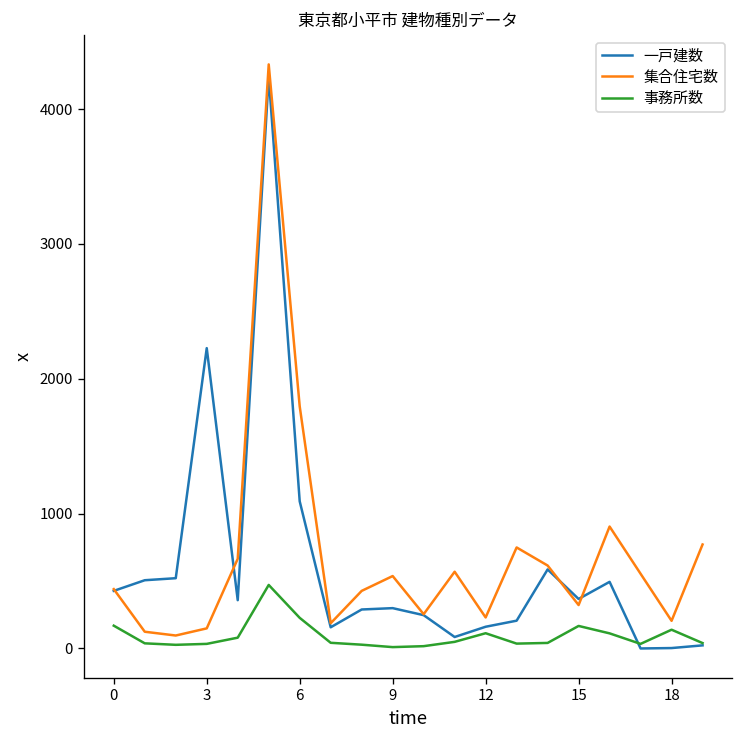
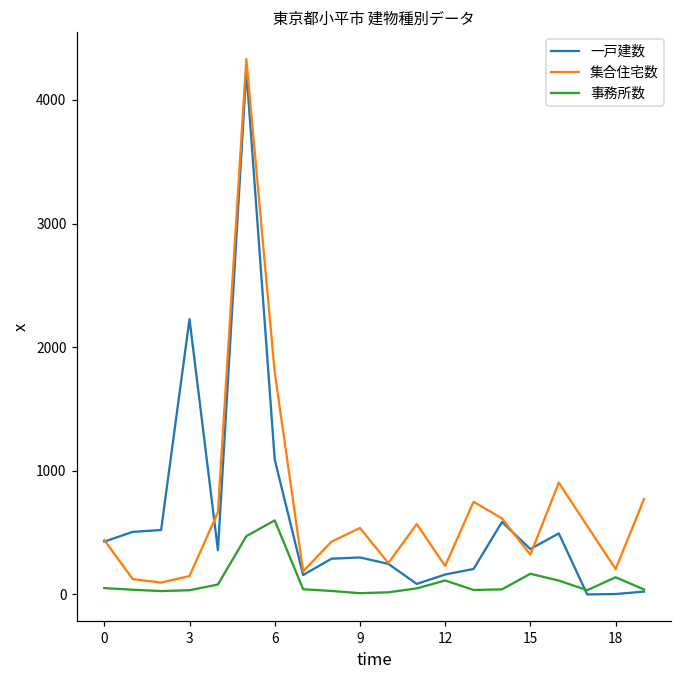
  {
    "一戸建数": {
      "3": 2230,
      "6": 1090,
      "9": 300,
      "12": 160,
      "15": 370,
      "18": 0
    },
    "集合住宅数": {
      "3": 150,
      "6": 1800,
      "9": 540,
      "12": 230,
      "15": 320,
      "18": 210
    },
    "事務所数": {
-     "0": 170,
+     "0": 50,
      "3": 30,
-     "6": 230,
+     "6": 600,
      "9": 10,
      "12": 110,
      "15": 170,
      "18": 140
    }
  }
